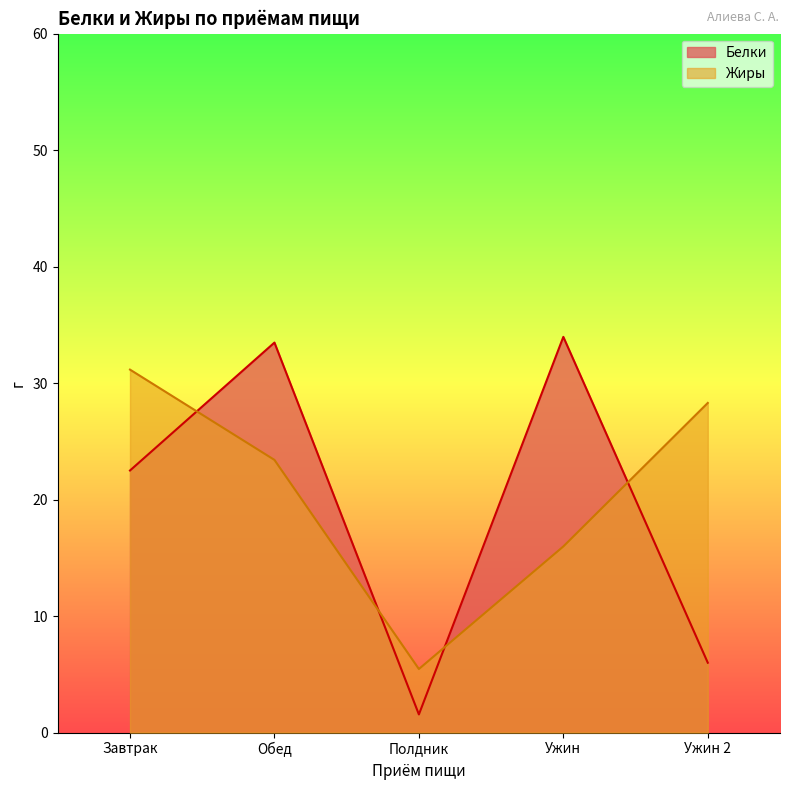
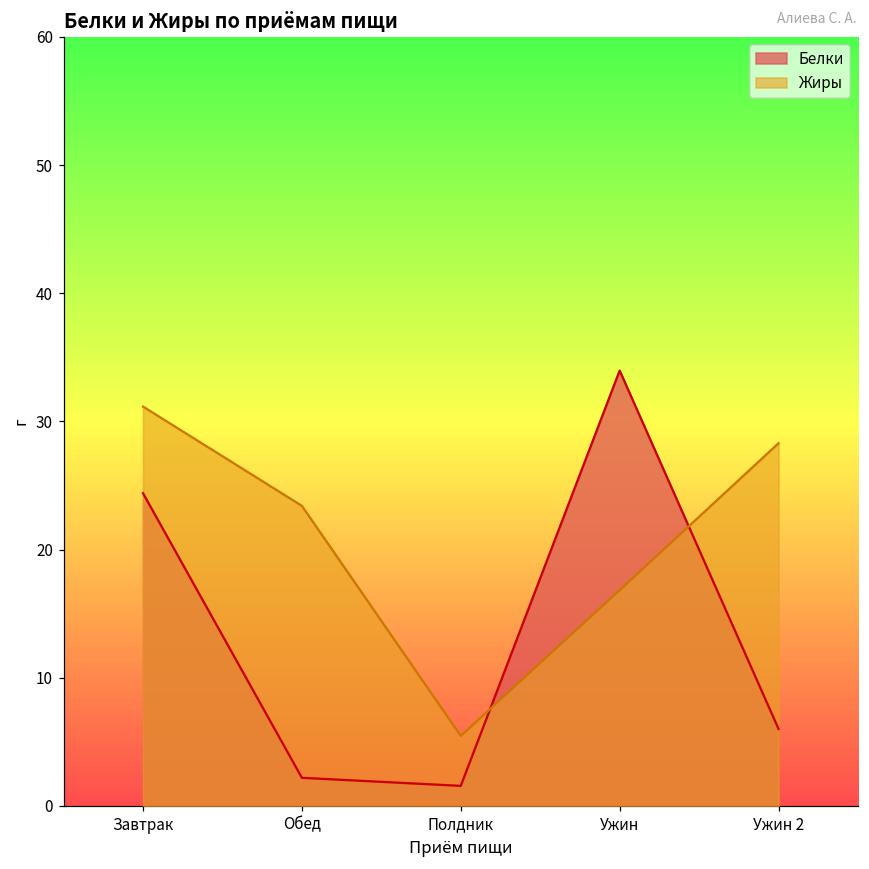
  {
    "Белки": {
-     "Завтрак": 22.5,
-     "Обед": 33.5,
+     "Завтрак": 24.4,
+     "Обед": 2.2,
      "Полдник": 1.6,
      "Ужин": 34.0,
      "Ужин 2": 6.0
    },
    "Жиры": {
      "Завтрак": 31.2,
      "Обед": 23.4,
      "Полдник": 5.5,
-     "Ужин": 16.0,
+     "Ужин": 16.8,
      "Ужин 2": 28.3
    }
  }
